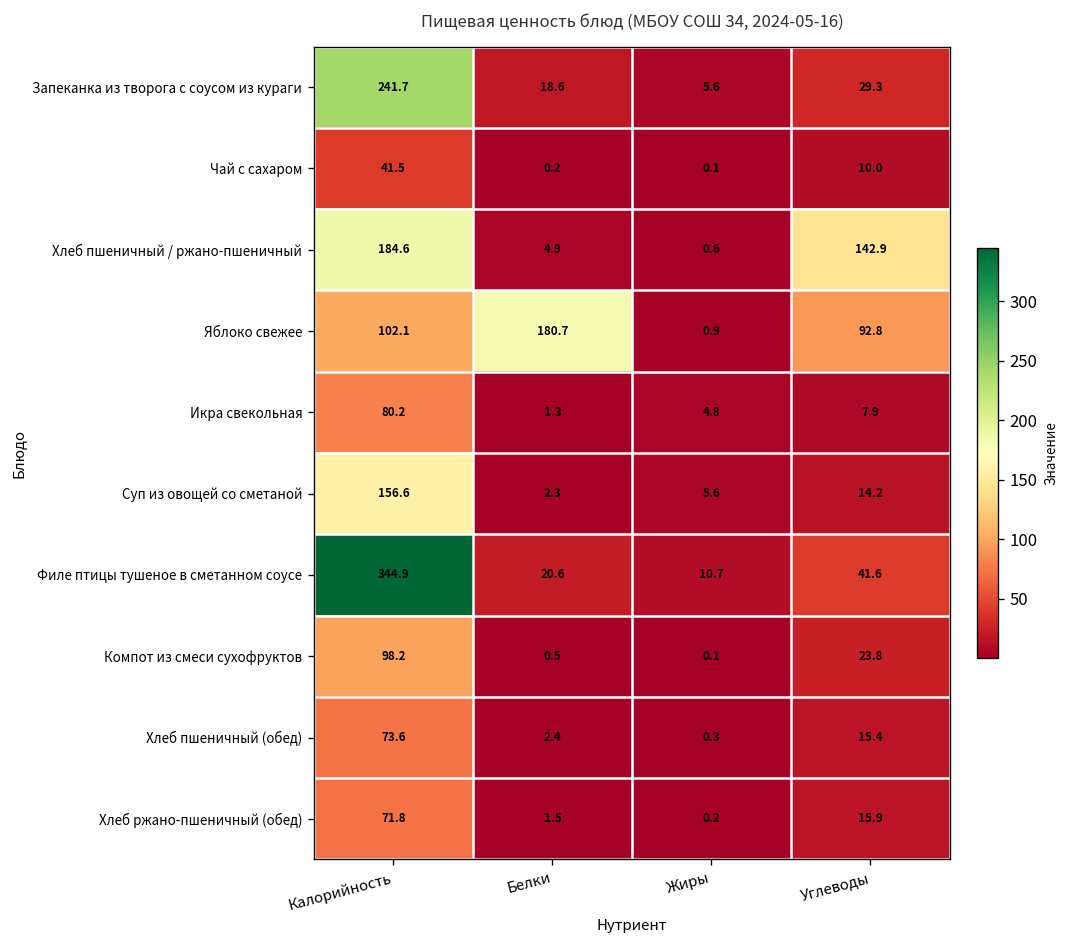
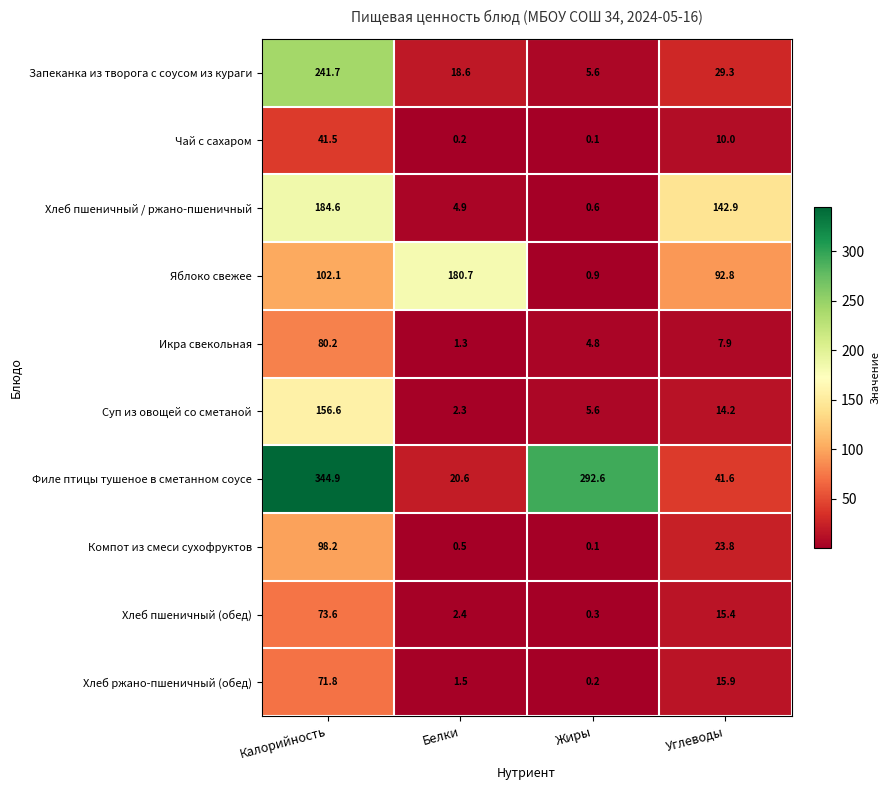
  {
    "Запеканка из творога с соусом из кураги": {
      "Калорийность": 241.7,
      "Белки": 18.6,
      "Жиры": 5.6,
      "Углеводы": 29.3
    },
    "Чай с сахаром": {
      "Калорийность": 41.5,
      "Белки": 0.2,
      "Жиры": 0.1,
      "Углеводы": 10.0
    },
    "Хлеб пшеничный / ржано-пшеничный": {
      "Калорийность": 184.6,
      "Белки": 4.9,
      "Жиры": 0.6,
      "Углеводы": 142.9
    },
    "Яблоко свежее": {
      "Калорийность": 102.1,
      "Белки": 180.7,
      "Жиры": 0.9,
      "Углеводы": 92.8
    },
    "Икра свекольная": {
      "Калорийность": 80.2,
      "Белки": 1.3,
      "Жиры": 4.8,
      "Углеводы": 7.9
    },
    "Суп из овощей со сметаной": {
      "Калорийность": 156.6,
      "Белки": 2.3,
      "Жиры": 5.6,
      "Углеводы": 14.2
    },
    "Филе птицы тушеное в сметанном соусе": {
      "Калорийность": 344.9,
      "Белки": 20.6,
-     "Жиры": 10.7,
+     "Жиры": 292.6,
      "Углеводы": 41.6
    },
    "Компот из смеси сухофруктов": {
      "Калорийность": 98.2,
      "Белки": 0.5,
      "Жиры": 0.1,
      "Углеводы": 23.8
    },
    "Хлеб пшеничный (обед)": {
      "Калорийность": 73.6,
      "Белки": 2.4,
      "Жиры": 0.3,
      "Углеводы": 15.4
    },
    "Хлеб ржано-пшеничный (обед)": {
      "Калорийность": 71.8,
      "Белки": 1.5,
      "Жиры": 0.2,
      "Углеводы": 15.9
    }
  }
